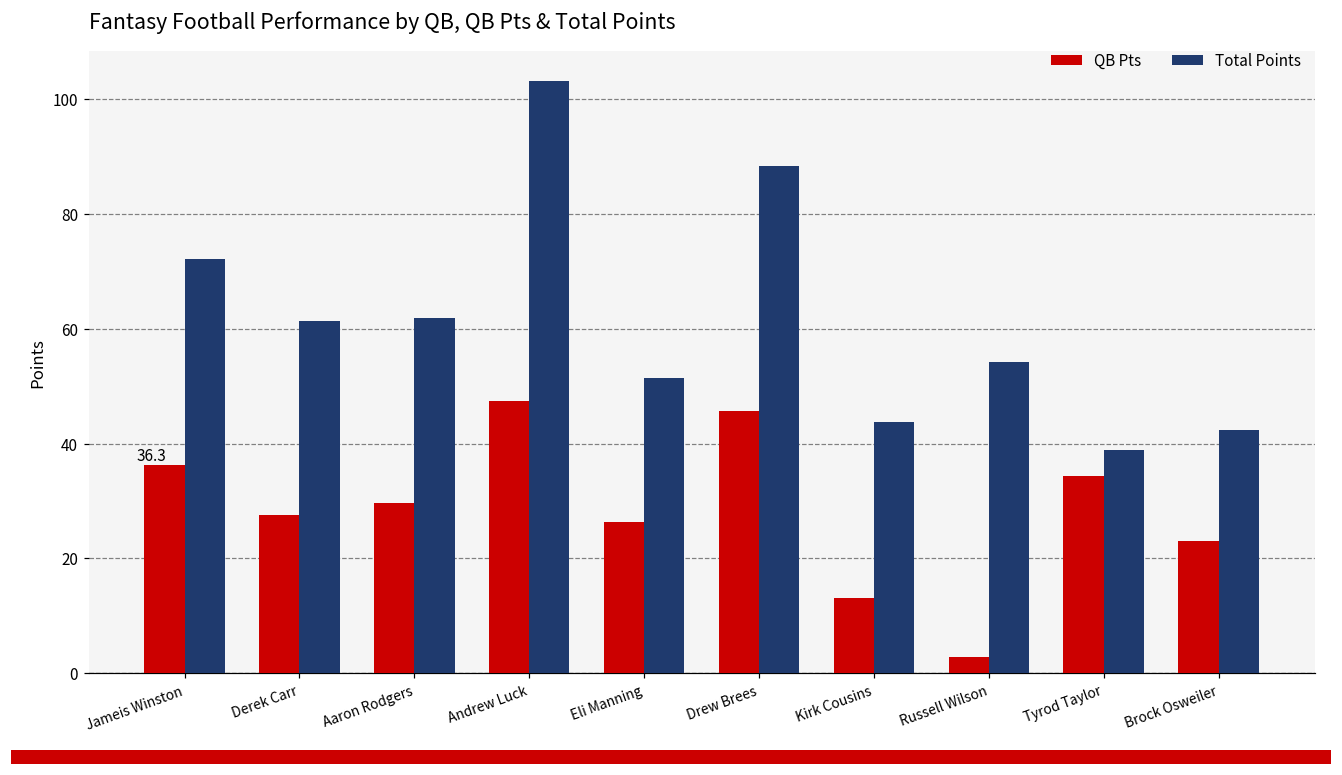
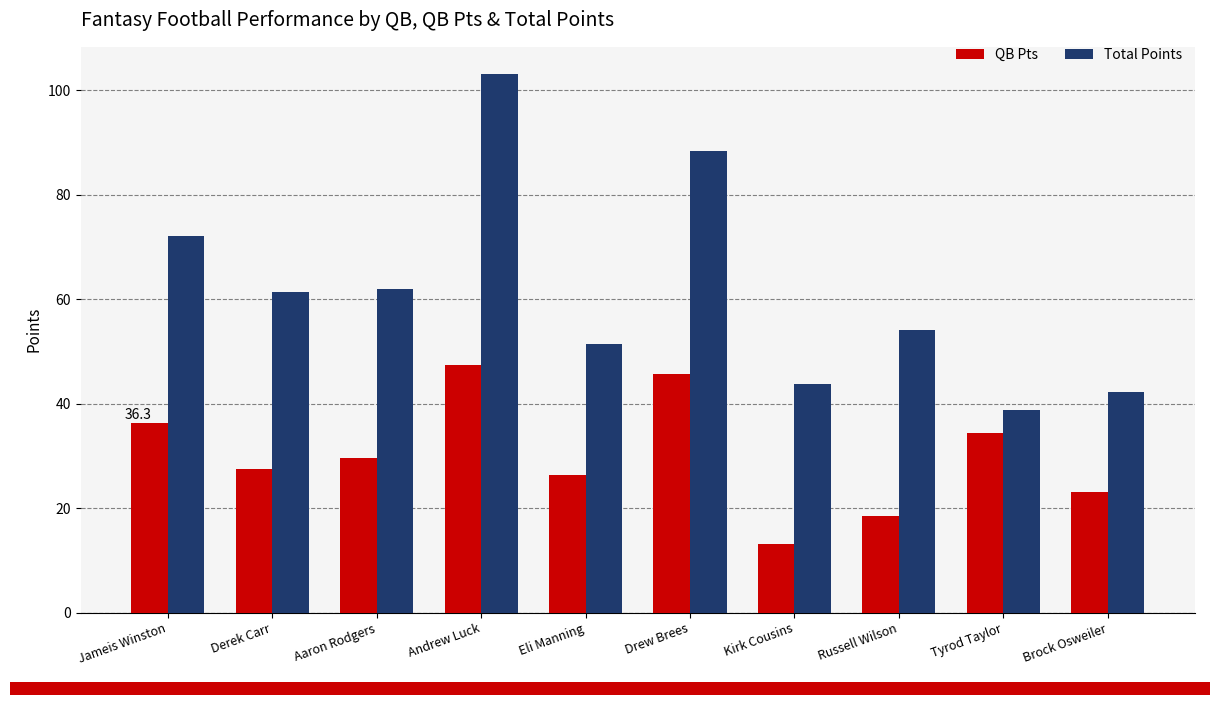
  {
    "QB Pts": {
      "Derek Carr": 28,
      "Aaron Rodgers": 30,
      "Andrew Luck": 47,
      "Eli Manning": 26,
      "Drew Brees": 46,
      "Kirk Cousins": 13,
-     "Russell Wilson": 3,
+     "Russell Wilson": 19,
      "Tyrod Taylor": 34,
      "Brock Osweiler": 23
    },
    "Total Points": {
      "Jameis Winston": 72,
      "Derek Carr": 61,
      "Aaron Rodgers": 62,
      "Andrew Luck": 103,
      "Eli Manning": 51,
      "Drew Brees": 88,
      "Kirk Cousins": 44,
      "Russell Wilson": 54,
      "Tyrod Taylor": 39,
      "Brock Osweiler": 42
    }
  }
